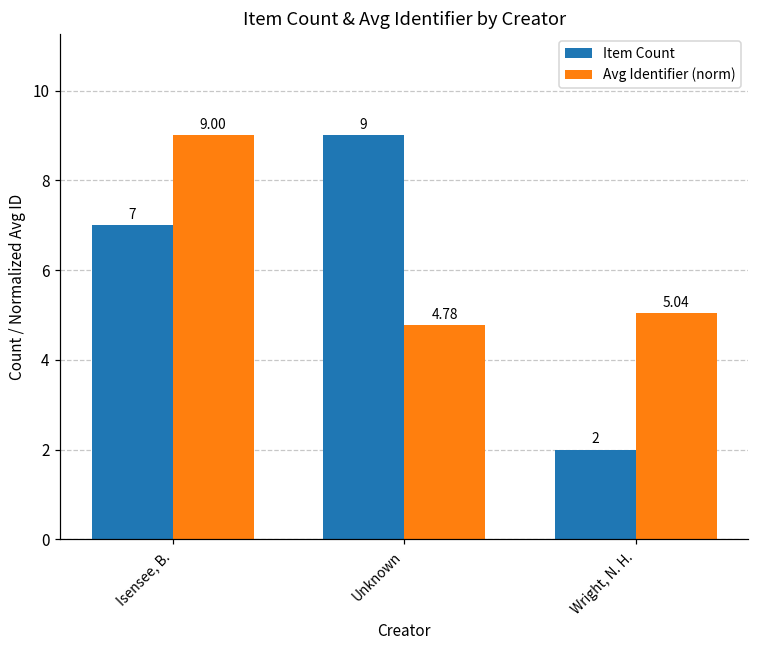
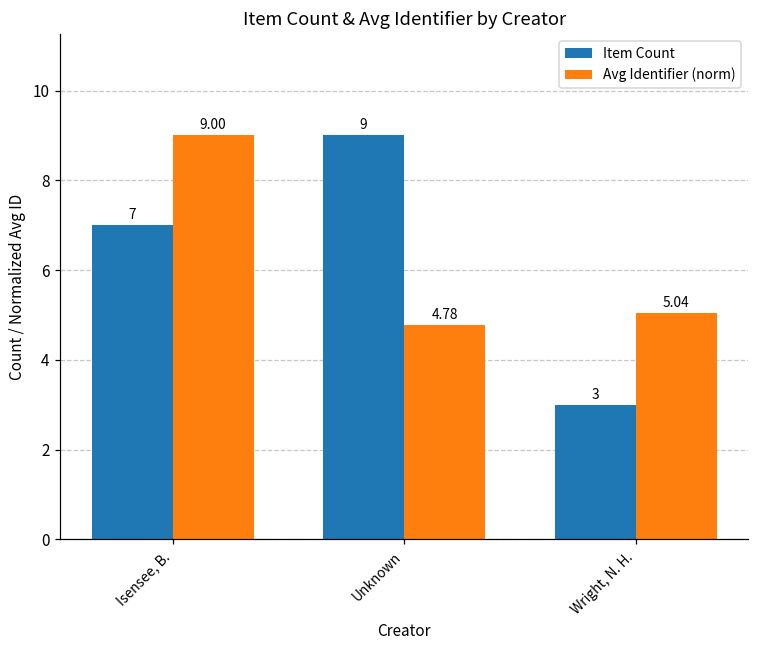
  {
    "Item Count": {
      "Isensee, B.": 7,
      "Unknown": 9,
-     "Wright, N. H.": 2
+     "Wright, N. H.": 3
    },
    "Avg Identifier (norm)": {
      "Isensee, B.": 9.00,
      "Unknown": 4.78,
      "Wright, N. H.": 5.04
    }
  }
